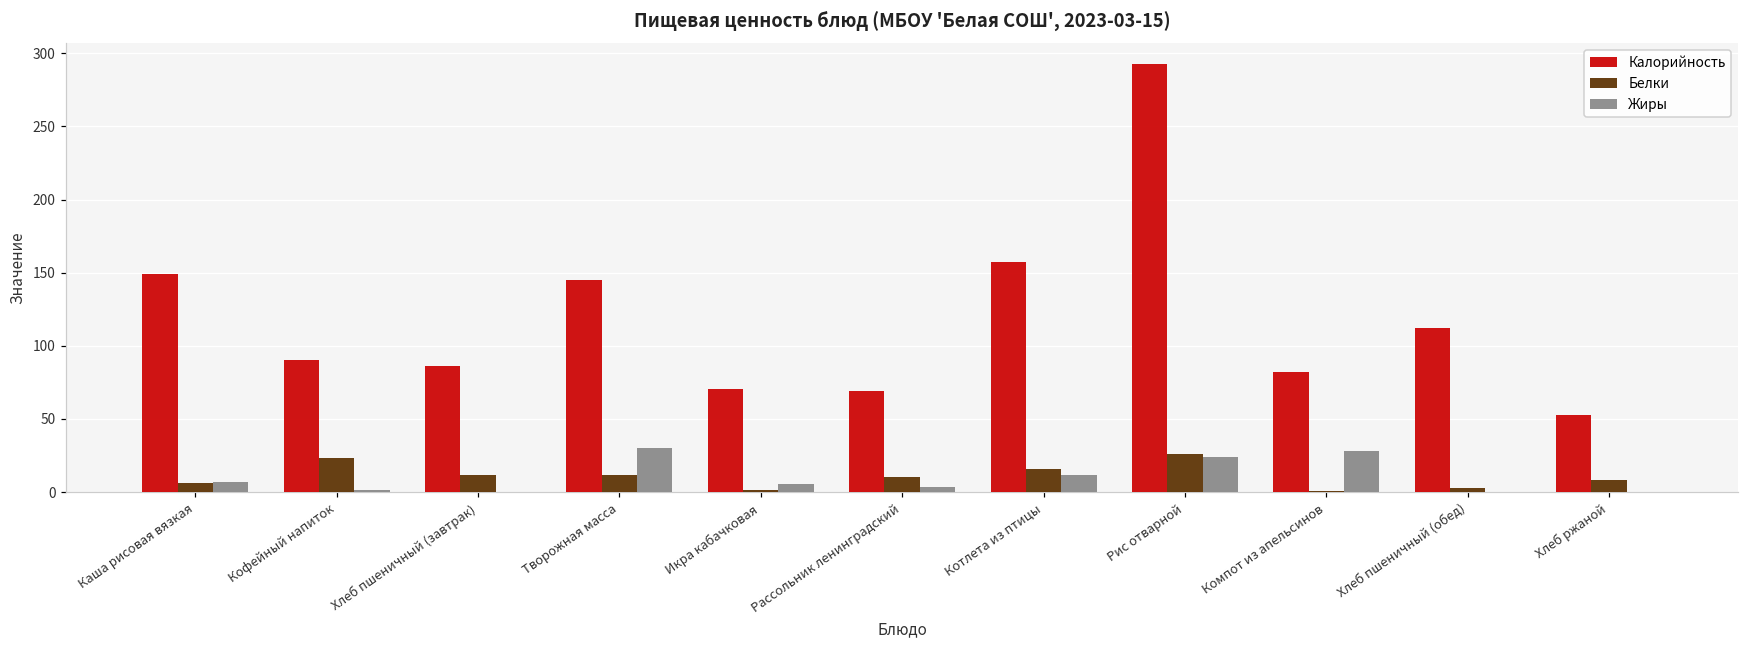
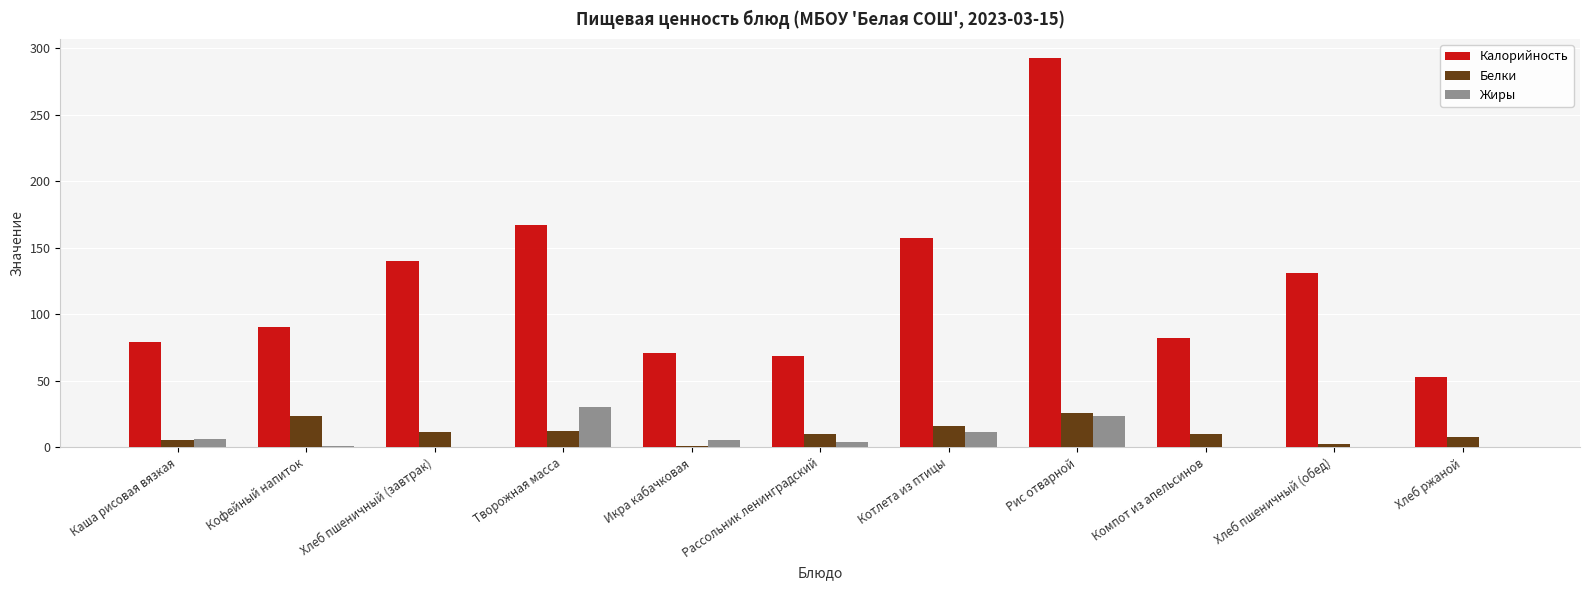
  {
    "Калорийность": {
-     "Каша рисовая вязкая": 149,
+     "Каша рисовая вязкая": 79,
      "Кофейный напиток": 91,
-     "Хлеб пшеничный (завтрак)": 86,
-     "Творожная масса": 145,
+     "Хлеб пшеничный (завтрак)": 140,
+     "Творожная масса": 167,
      "Икра кабачковая": 71,
      "Рассольник ленинградский": 69,
      "Котлета из птицы": 157,
      "Рис отварной": 292,
      "Компот из апельсинов": 82,
-     "Хлеб пшеничный (обед)": 112,
+     "Хлеб пшеничный (обед)": 131,
      "Хлеб ржаной": 53
    },
    "Белки": {
      "Каша рисовая вязкая": 6,
      "Кофейный напиток": 23,
      "Хлеб пшеничный (завтрак)": 12,
      "Творожная масса": 12,
      "Рассольник ленинградский": 10,
      "Котлета из птицы": 16,
      "Рис отварной": 26,
-     "Компот из апельсинов": 1,
+     "Компот из апельсинов": 10,
      "Хлеб пшеничный (обед)": 3,
      "Хлеб ржаной": 8
    },
    "Жиры": {
      "Каша рисовая вязкая": 7,
      "Хлеб пшеничный (завтрак)": 0,
      "Творожная масса": 30,
      "Икра кабачковая": 5,
      "Рассольник ленинградский": 4,
      "Котлета из птицы": 12,
      "Рис отварной": 24,
-     "Компот из апельсинов": 28,
+     "Компот из апельсинов": 0,
      "Хлеб пшеничный (обед)": 0
    }
  }
